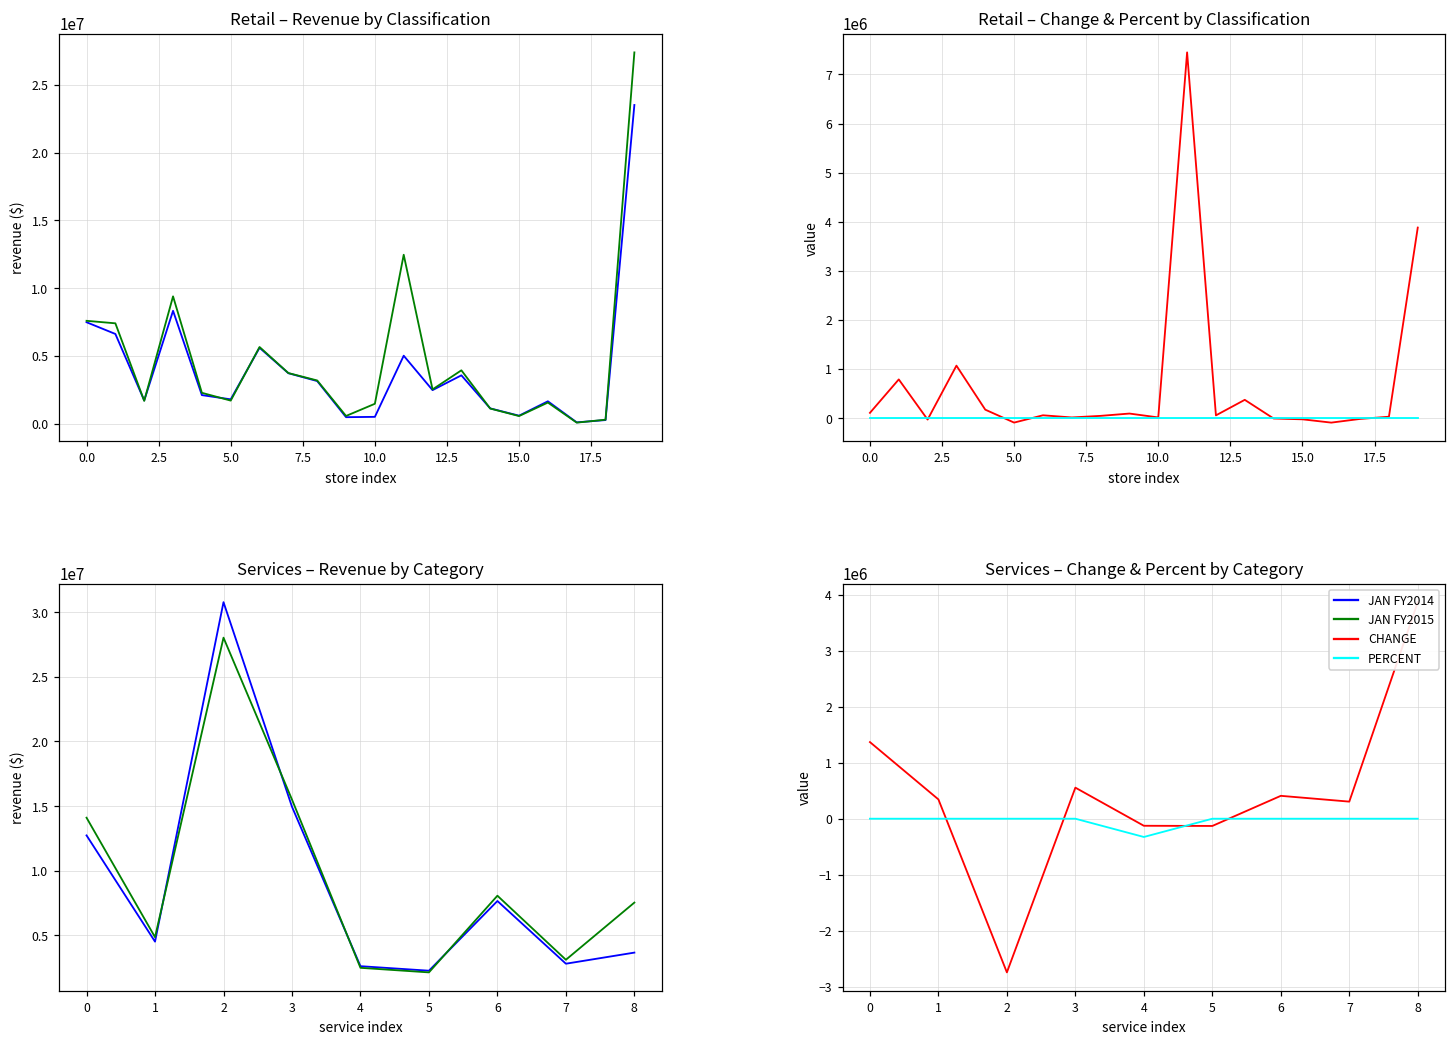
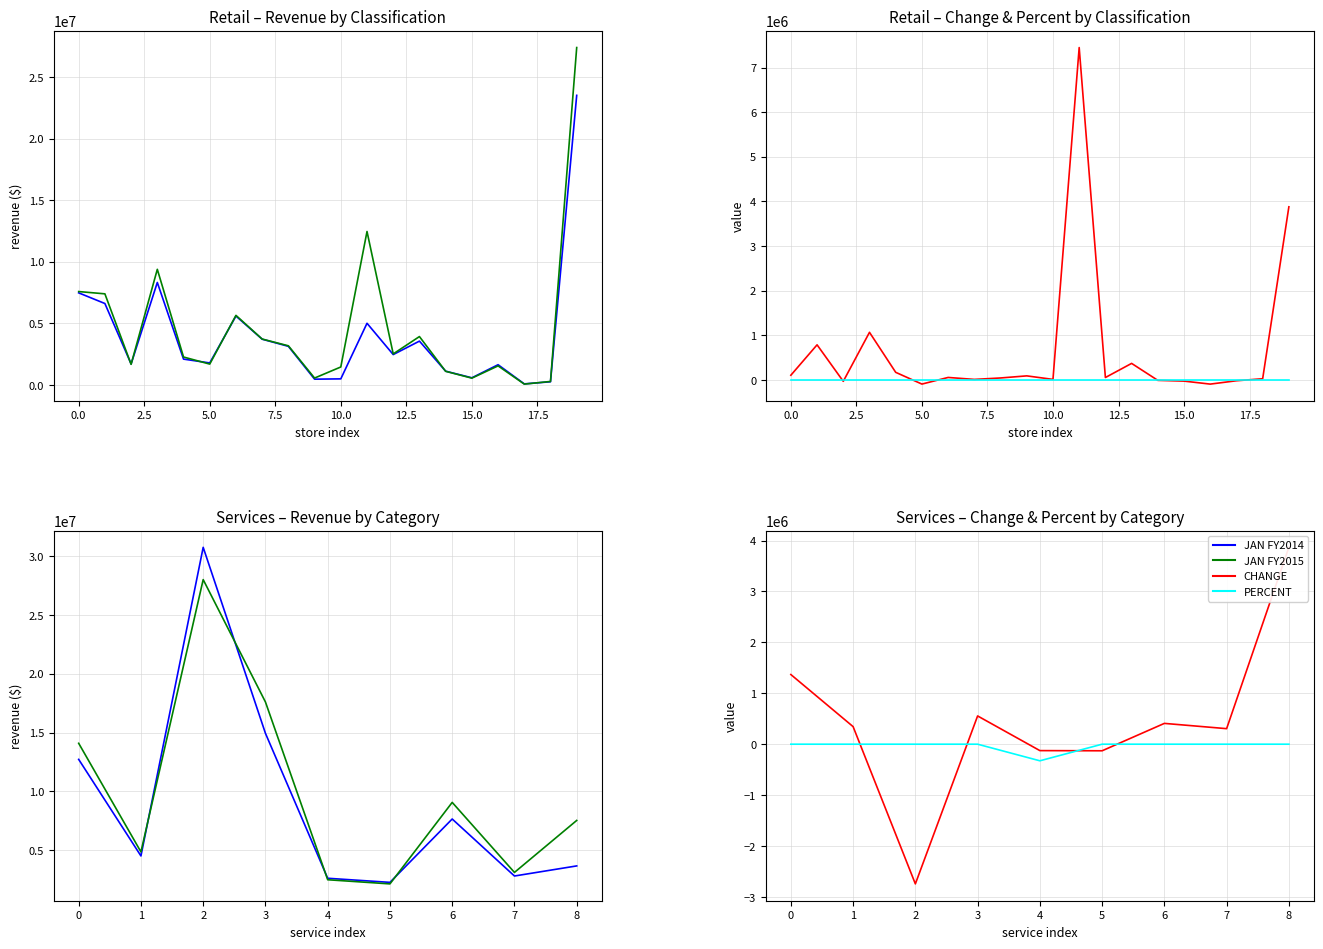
  {
    "Retail – Revenue by Classification": {
      "JAN FY2014": {
        "10.0": 500000
      },
      "JAN FY2015": {
        "10.0": 1500000
      }
    },
    "Retail – Change & Percent by Classification": {
      "CHANGE": {
        "0.0": 100000,
        "5.0": -100000
      },
      "PERCENT": {
        "0.0": 0,
        "5.0": 0
      }
    },
    "Services – Revenue by Category": {
      "JAN FY2014": {
        "0": 12700000,
        "1": 4500000,
        "2": 30800000,
        "3": 14900000,
        "6": 7700000,
        "7": 2800000,
        "8": 3700000
      },
      "JAN FY2015": {
        "0": 14100000,
        "1": 4900000,
        "2": 28000000,
-       "3": 15500000,
-       "6": 8100000,
+       "3": 17600000,
+       "6": 9100000,
        "7": 3100000,
        "8": 7500000
      }
    },
    "Services – Change & Percent by Category": {
      "CHANGE": {
        "0": 1400000,
        "1": 300000,
        "2": -2700000,
        "3": 600000,
        "4": -100000,
        "5": -100000,
        "6": 400000,
        "7": 300000
      },
      "PERCENT": {
        "0": 0,
        "1": 0,
        "2": 0,
        "3": 0,
        "4": -300000,
        "5": 0,
        "6": 0,
        "7": 0,
        "8": 0
      }
    }
  }
